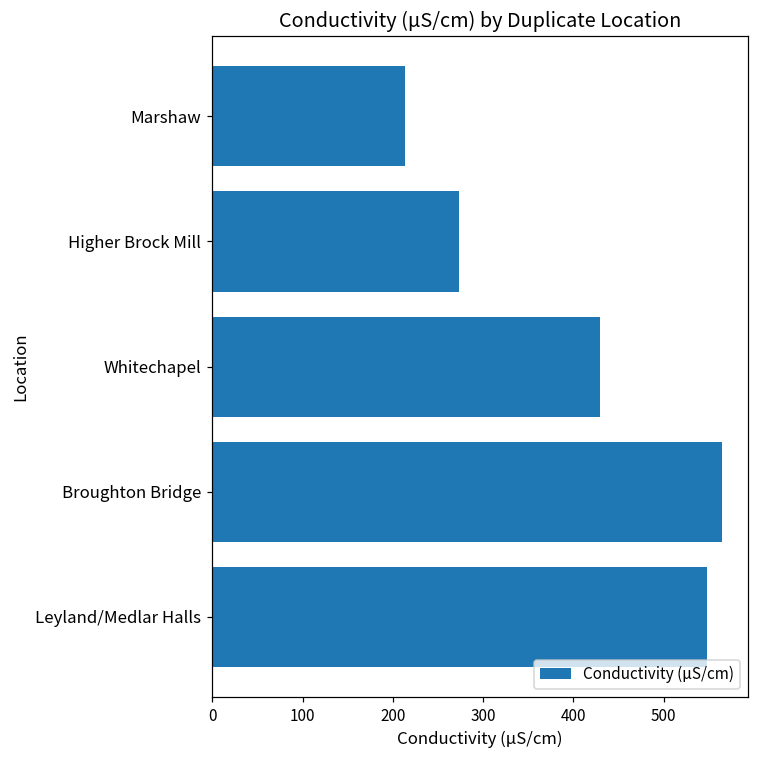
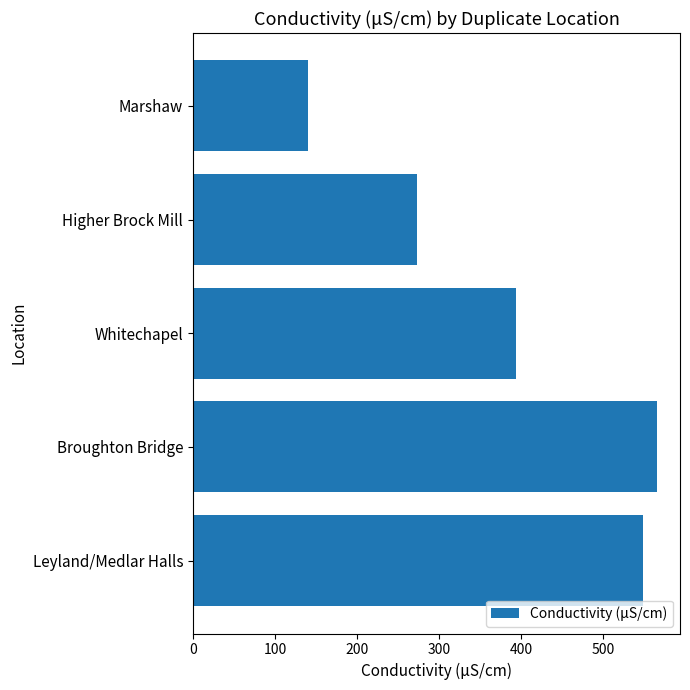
  {
-   "Marshaw": 210,
+   "Marshaw": 140,
    "Higher Brock Mill": 270,
-   "Whitechapel": 430,
+   "Whitechapel": 390,
    "Broughton Bridge": 570,
    "Leyland/Medlar Halls": 550
  }
